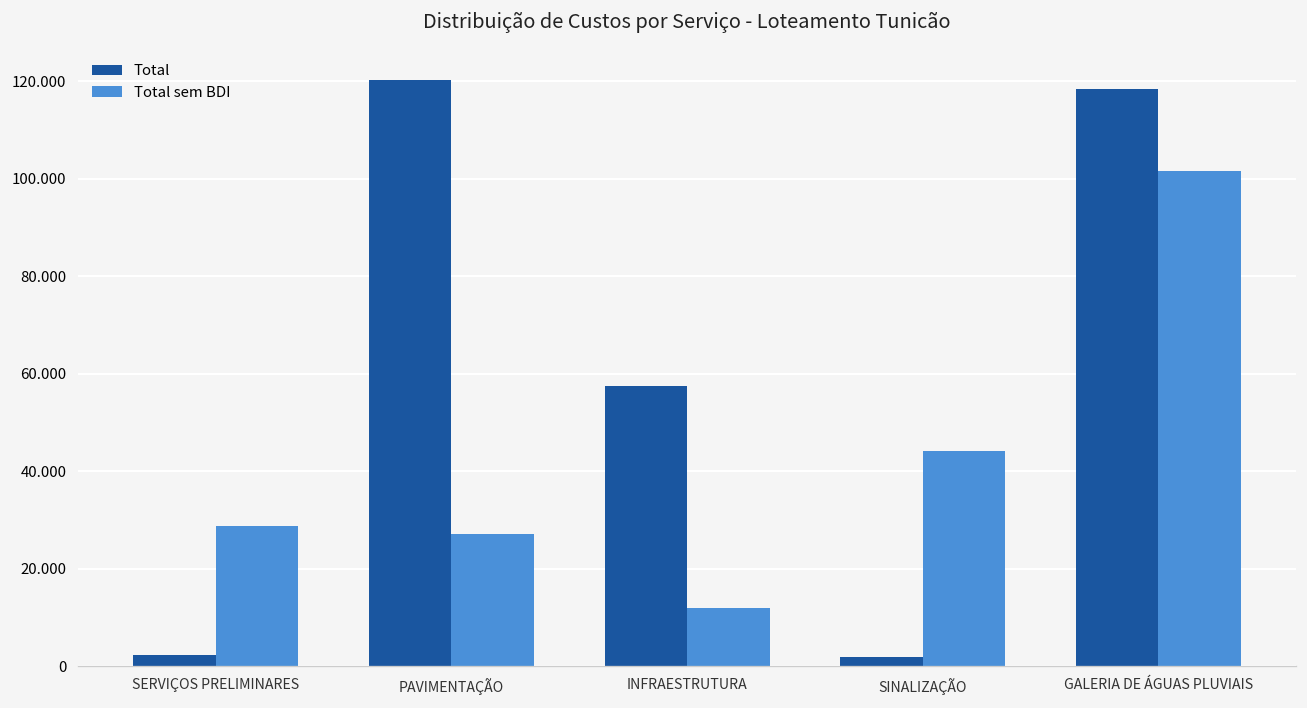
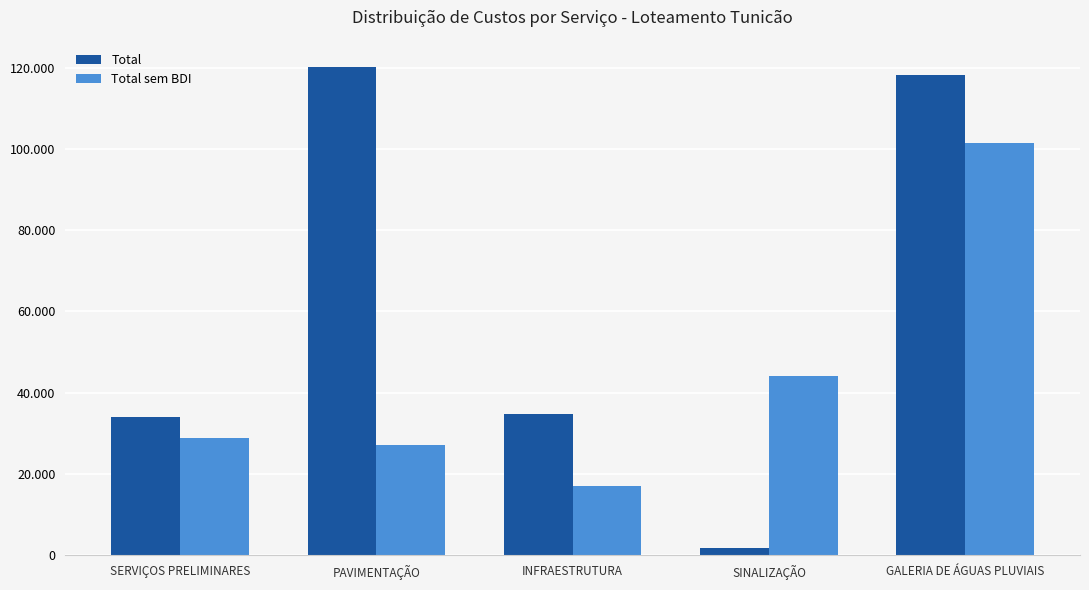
  {
    "Total": {
-     "SERVIÇOS PRELIMINARES": 2,
+     "SERVIÇOS PRELIMINARES": 34,
      "PAVIMENTAÇÃO": 120,
-     "INFRAESTRUTURA": 57,
+     "INFRAESTRUTURA": 35,
      "SINALIZAÇÃO": 2,
      "GALERIA DE ÁGUAS PLUVIAIS": 118
    },
    "Total sem BDI": {
      "SERVIÇOS PRELIMINARES": 29,
      "PAVIMENTAÇÃO": 27,
-     "INFRAESTRUTURA": 12,
+     "INFRAESTRUTURA": 17,
      "SINALIZAÇÃO": 44,
      "GALERIA DE ÁGUAS PLUVIAIS": 101
    }
  }
